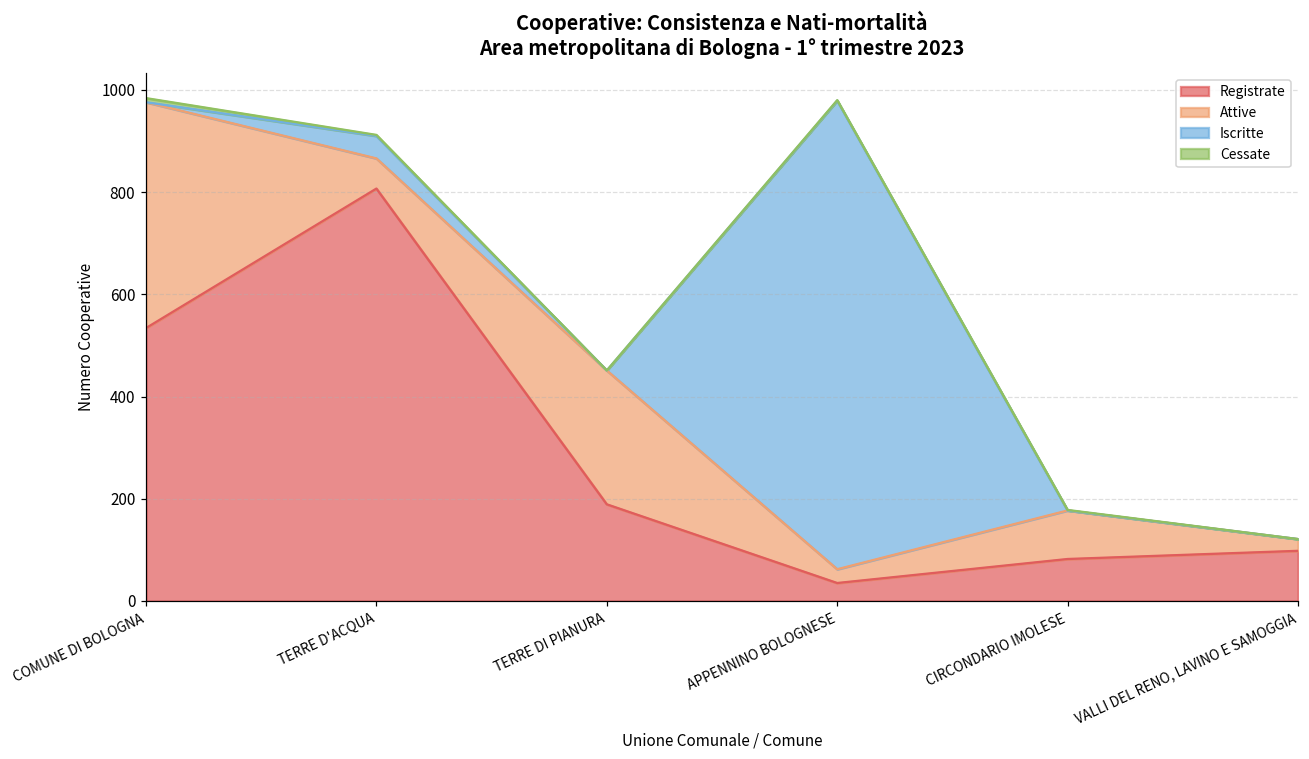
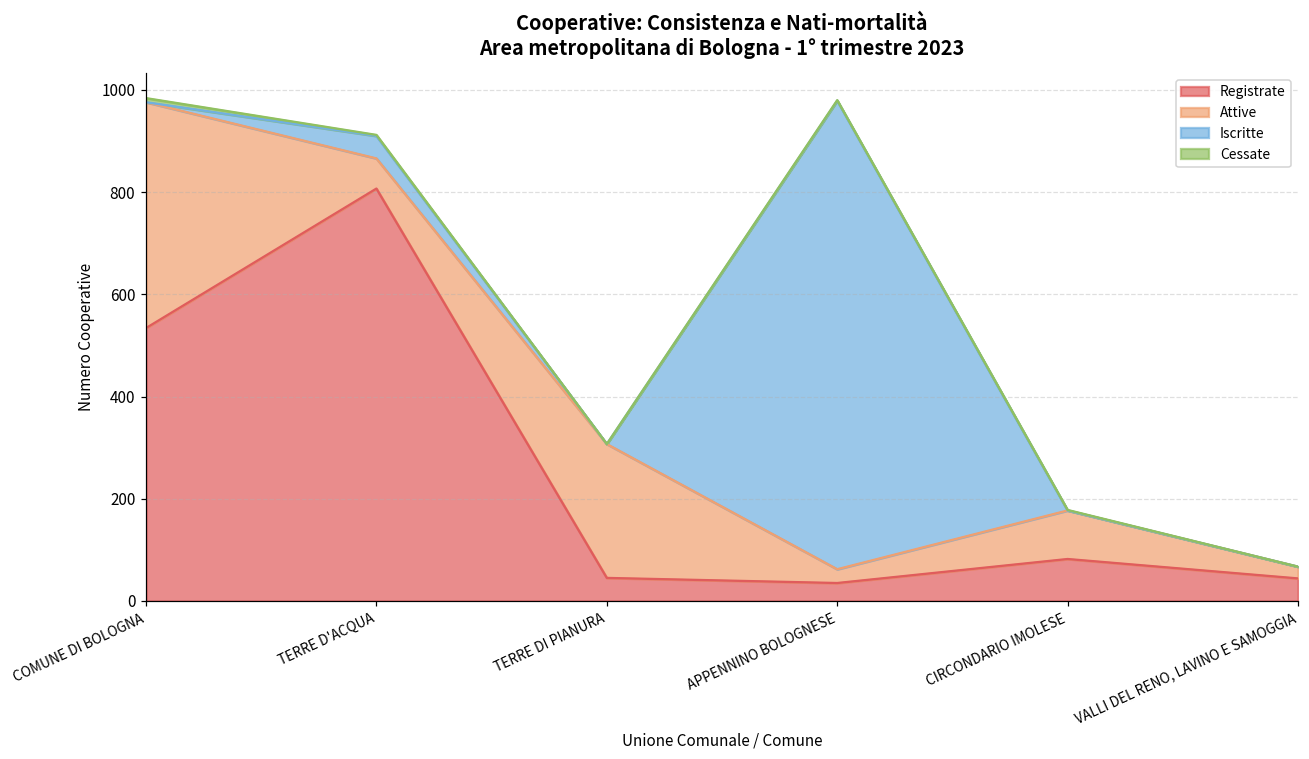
  {
    "Registrate": {
      "COMUNE DI BOLOGNA": 530,
      "TERRE D'ACQUA": 810,
-     "TERRE DI PIANURA": 190,
+     "TERRE DI PIANURA": 50,
      "APPENNINO BOLOGNESE": 40,
      "CIRCONDARIO IMOLESE": 80,
-     "VALLI DEL RENO, LAVINO E SAMOGGIA": 100
+     "VALLI DEL RENO, LAVINO E SAMOGGIA": 40
    },
    "Attive": {
      "TERRE D'ACQUA": 60,
      "APPENNINO BOLOGNESE": 30
    },
    "Cessate": {
      "COMUNE DI BOLOGNA": 10
    }
  }
